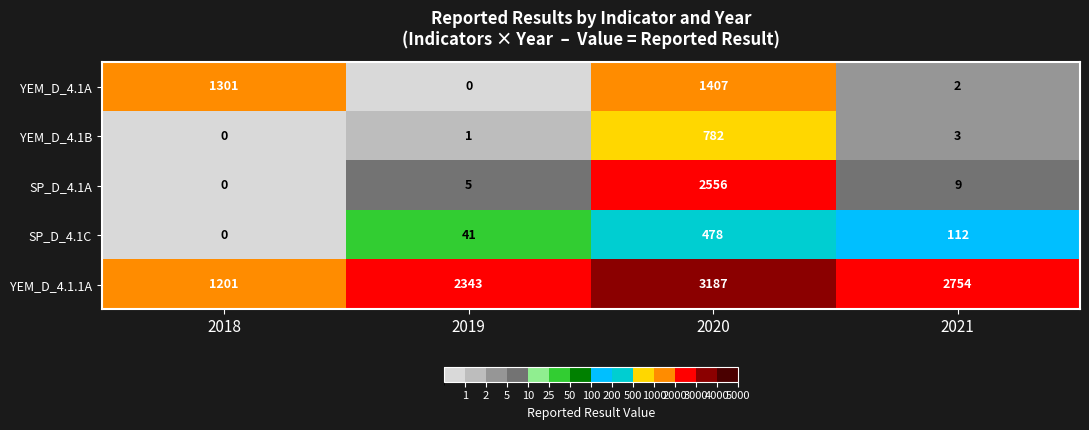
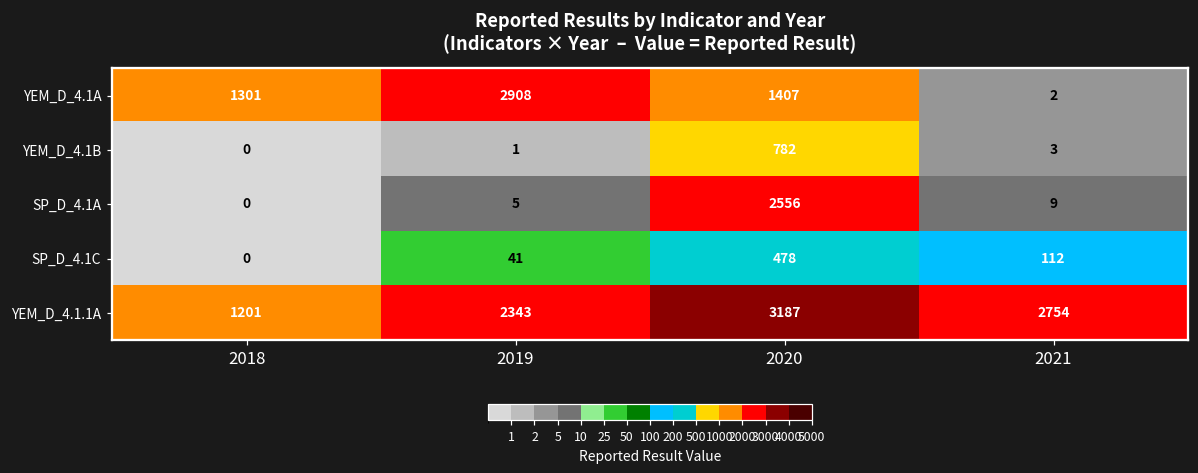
  {
    "YEM_D_4.1A": {
      "2018": 1301,
-     "2019": 0,
+     "2019": 2908,
      "2020": 1407,
      "2021": 2
    },
    "YEM_D_4.1B": {
      "2018": 0,
      "2019": 1,
      "2020": 782,
      "2021": 3
    },
    "SP_D_4.1A": {
      "2018": 0,
      "2019": 5,
      "2020": 2556,
      "2021": 9
    },
    "SP_D_4.1C": {
      "2018": 0,
      "2019": 41,
      "2020": 478,
      "2021": 112
    },
    "YEM_D_4.1.1A": {
      "2018": 1201,
      "2019": 2343,
      "2020": 3187,
      "2021": 2754
    }
  }
